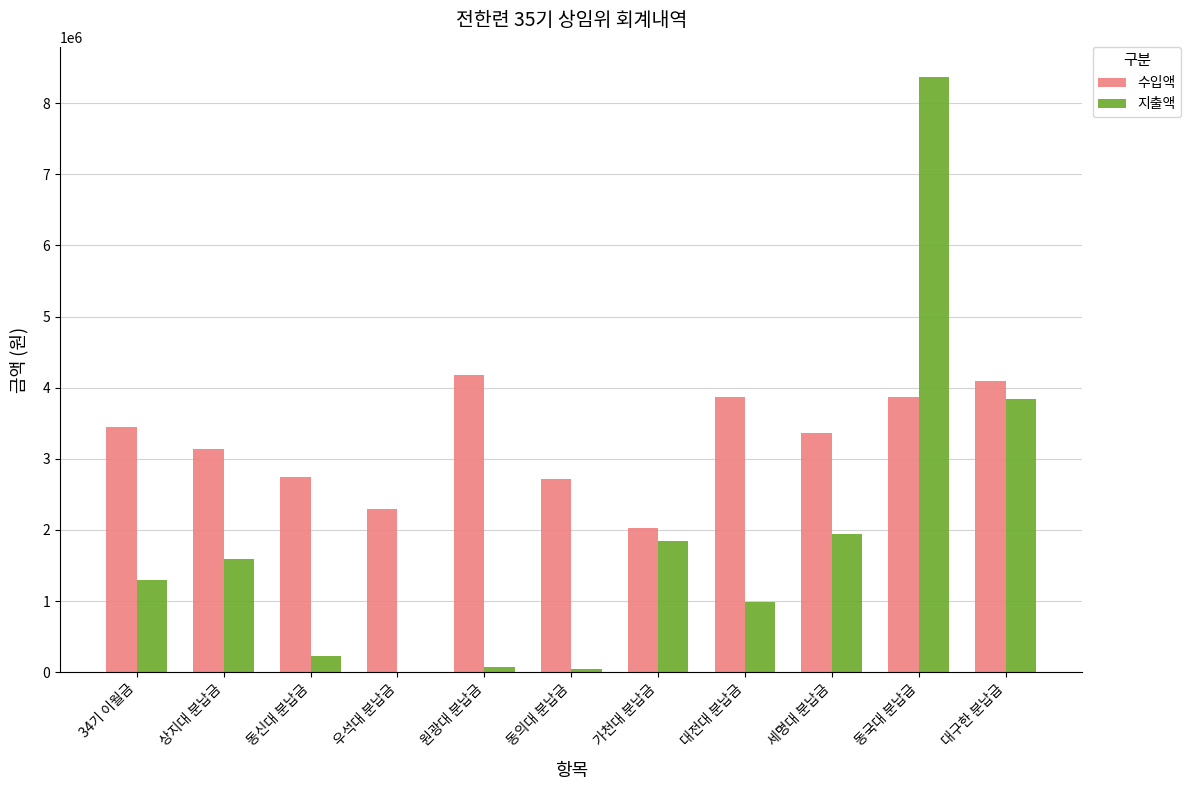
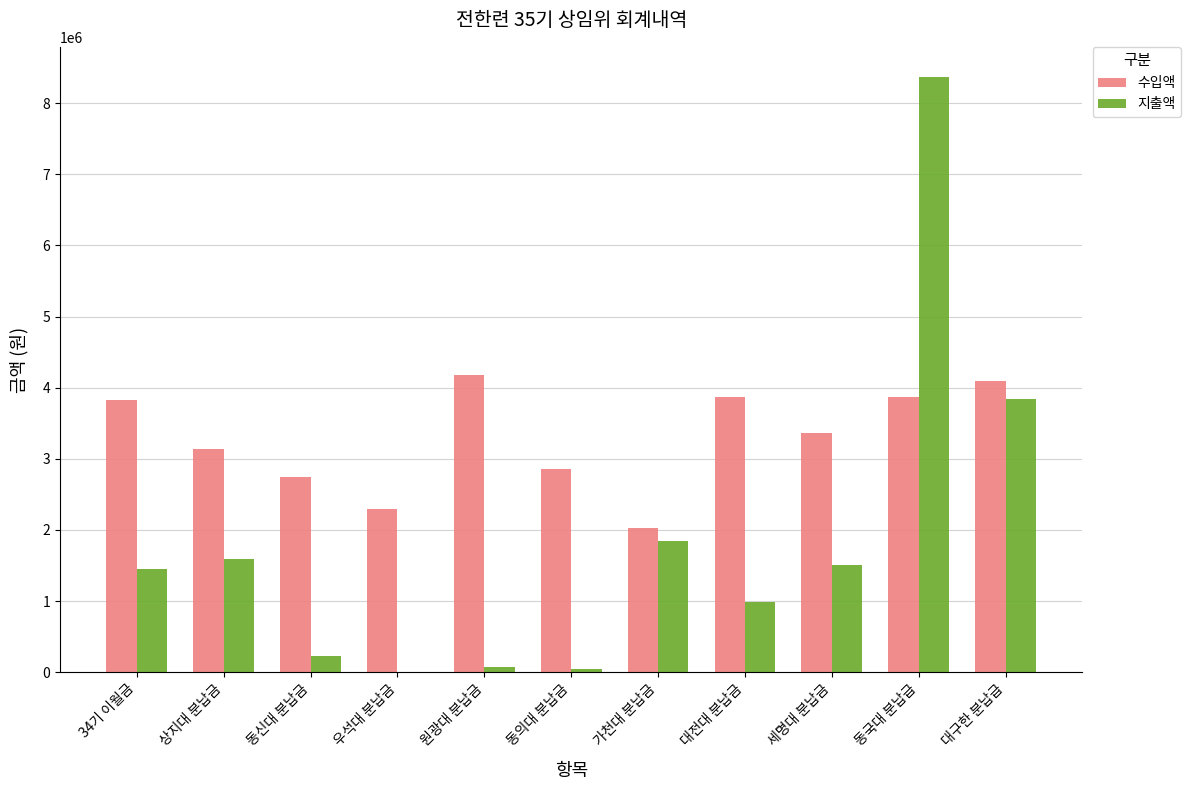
  {
    "수입액": {
-     "34기 이월금": 3400000,
+     "34기 이월금": 3800000,
      "상지대 분납금": 3100000,
      "동신대 분납금": 2700000,
      "우석대 분납금": 2300000,
      "원광대 분납금": 4200000,
-     "동의대 분납금": 2700000,
+     "동의대 분납금": 2900000,
      "가천대 분납금": 2000000,
      "대전대 분납금": 3900000,
      "세명대 분납금": 3400000,
      "동국대 분납급": 3900000,
      "대구한 분납급": 4100000
    },
    "지출액": {
-     "34기 이월금": 1300000,
+     "34기 이월금": 1400000,
      "상지대 분납금": 1600000,
      "동신대 분납금": 200000,
      "원광대 분납금": 100000,
      "동의대 분납금": 0,
      "가천대 분납금": 1800000,
      "대전대 분납금": 1000000,
-     "세명대 분납금": 1900000,
+     "세명대 분납금": 1500000,
      "동국대 분납급": 8400000,
      "대구한 분납급": 3800000
    }
  }
